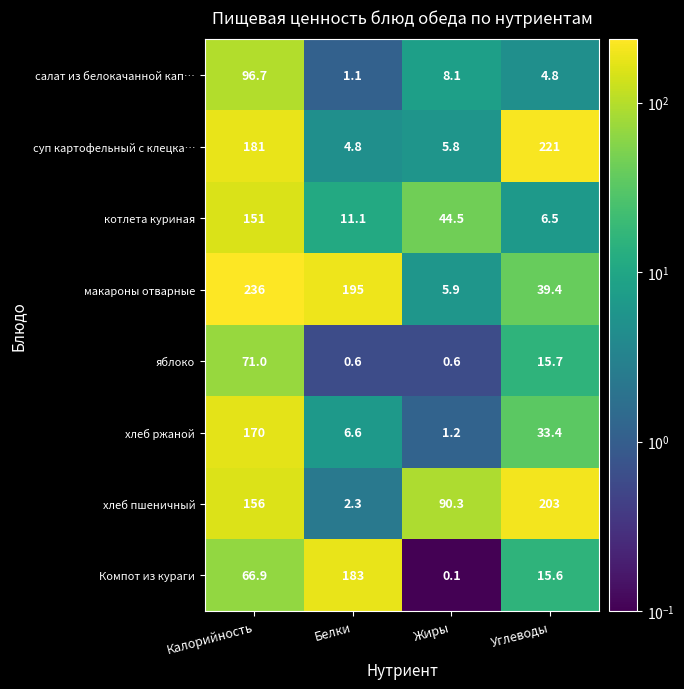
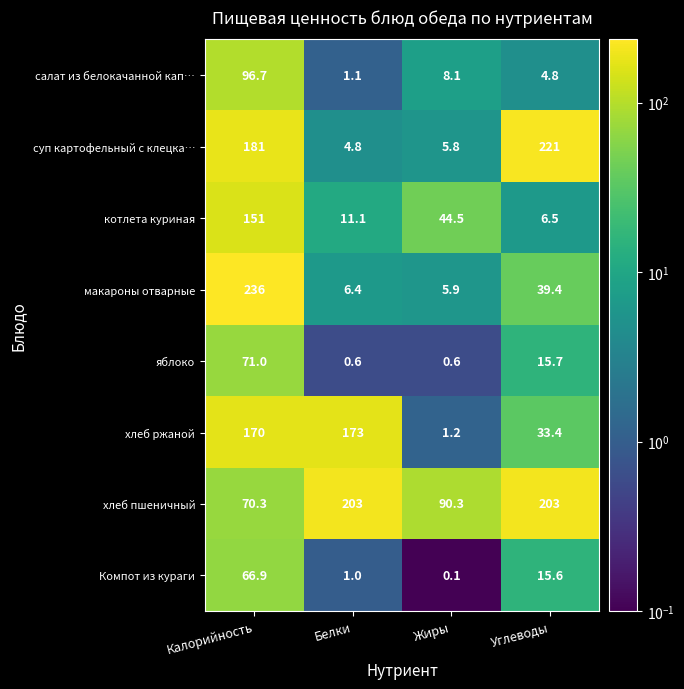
  {
    "салат из белокачанной кап…": {
      "Калорийность": 96.7,
      "Белки": 1.1,
      "Жиры": 8.1,
      "Углеводы": 4.8
    },
    "суп картофельный с клецка…": {
      "Калорийность": 181,
      "Белки": 4.8,
      "Жиры": 5.8,
      "Углеводы": 221
    },
    "котлета куриная": {
      "Калорийность": 151,
      "Белки": 11.1,
      "Жиры": 44.5,
      "Углеводы": 6.5
    },
    "макароны отварные": {
      "Калорийность": 236,
-     "Белки": 195,
+     "Белки": 6.4,
      "Жиры": 5.9,
      "Углеводы": 39.4
    },
    "яблоко": {
      "Калорийность": 71.0,
      "Белки": 0.6,
      "Жиры": 0.6,
      "Углеводы": 15.7
    },
    "хлеб ржаной": {
      "Калорийность": 170,
-     "Белки": 6.6,
+     "Белки": 173,
      "Жиры": 1.2,
      "Углеводы": 33.4
    },
    "хлеб пшеничный": {
-     "Калорийность": 156,
-     "Белки": 2.3,
+     "Калорийность": 70.3,
+     "Белки": 203,
      "Жиры": 90.3,
      "Углеводы": 203
    },
    "Компот из кураги": {
      "Калорийность": 66.9,
-     "Белки": 183,
+     "Белки": 1.0,
      "Жиры": 0.1,
      "Углеводы": 15.6
    }
  }
